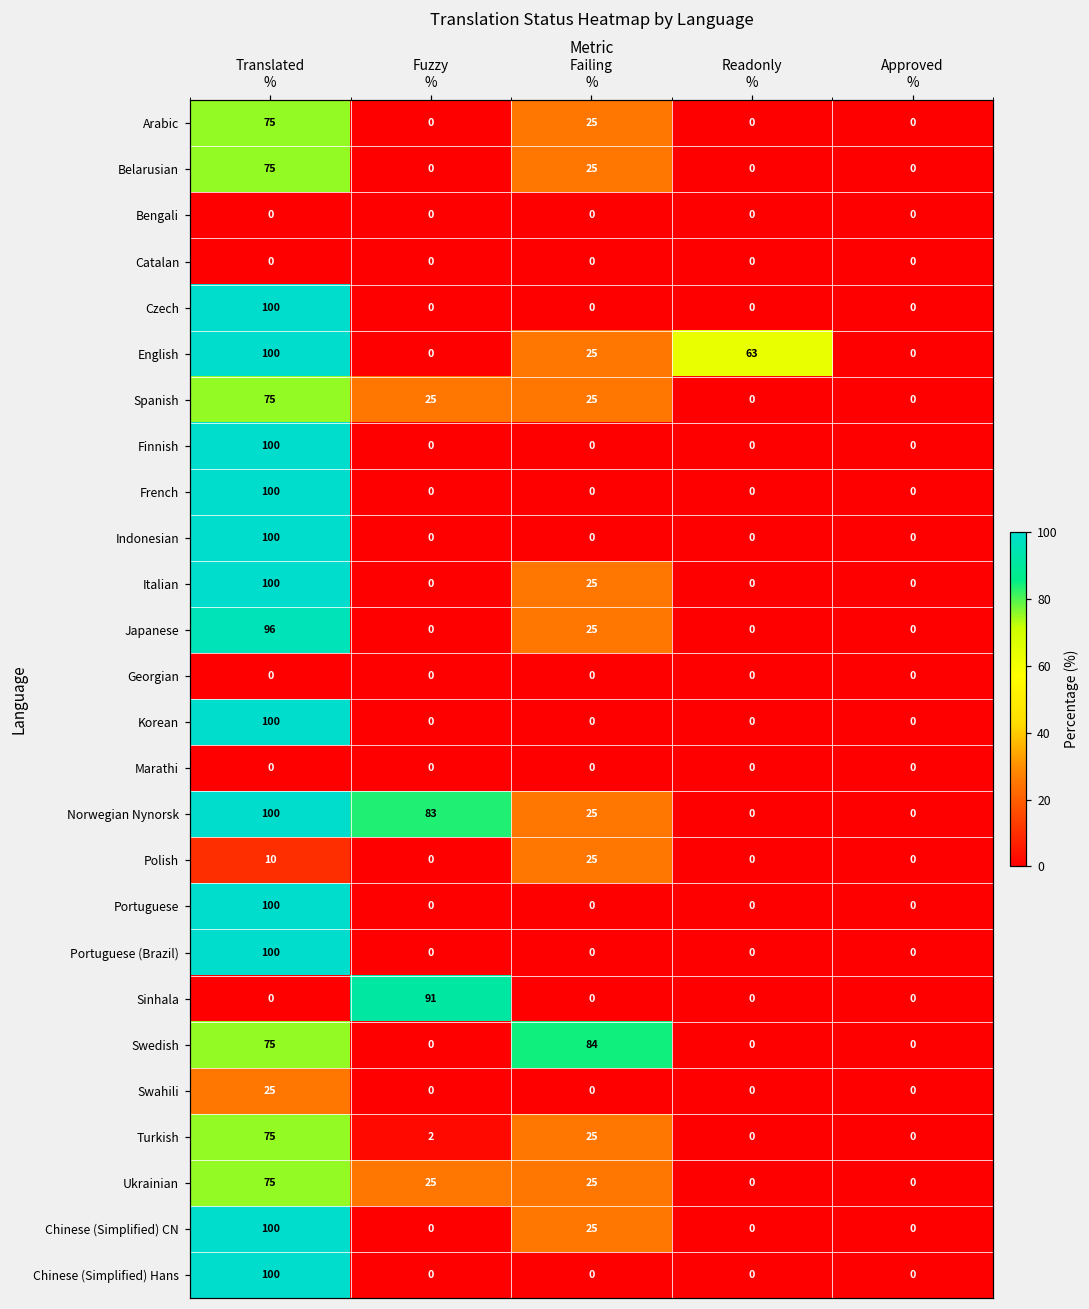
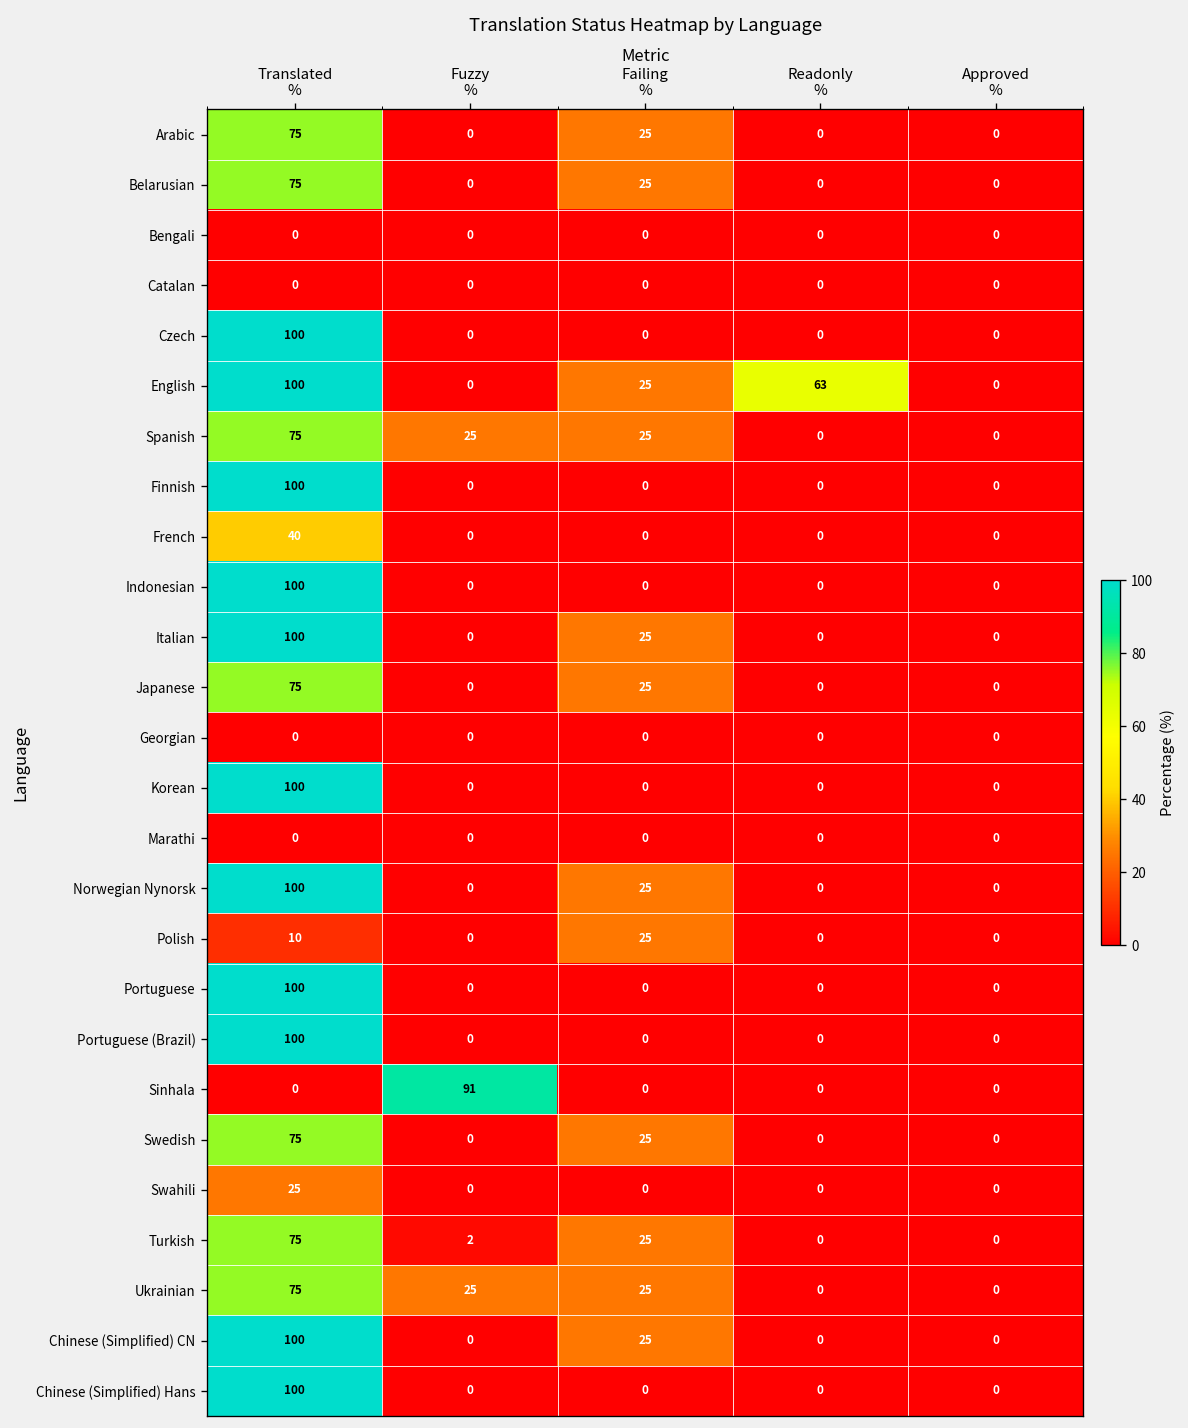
  {
    "Arabic": {
      "Translated %": 75,
      "Fuzzy %": 0,
      "Failing %": 25,
      "Readonly %": 0,
      "Approved %": 0
    },
    "Belarusian": {
      "Translated %": 75,
      "Fuzzy %": 0,
      "Failing %": 25,
      "Readonly %": 0,
      "Approved %": 0
    },
    "Bengali": {
      "Translated %": 0,
      "Fuzzy %": 0,
      "Failing %": 0,
      "Readonly %": 0,
      "Approved %": 0
    },
    "Catalan": {
      "Translated %": 0,
      "Fuzzy %": 0,
      "Failing %": 0,
      "Readonly %": 0,
      "Approved %": 0
    },
    "Czech": {
      "Translated %": 100,
      "Fuzzy %": 0,
      "Failing %": 0,
      "Readonly %": 0,
      "Approved %": 0
    },
    "English": {
      "Translated %": 100,
      "Fuzzy %": 0,
      "Failing %": 25,
      "Readonly %": 63,
      "Approved %": 0
    },
    "Spanish": {
      "Translated %": 75,
      "Fuzzy %": 25,
      "Failing %": 25,
      "Readonly %": 0,
      "Approved %": 0
    },
    "Finnish": {
      "Translated %": 100,
      "Fuzzy %": 0,
      "Failing %": 0,
      "Readonly %": 0,
      "Approved %": 0
    },
    "French": {
-     "Translated %": 100,
+     "Translated %": 40,
      "Fuzzy %": 0,
      "Failing %": 0,
      "Readonly %": 0,
      "Approved %": 0
    },
    "Indonesian": {
      "Translated %": 100,
      "Fuzzy %": 0,
      "Failing %": 0,
      "Readonly %": 0,
      "Approved %": 0
    },
    "Italian": {
      "Translated %": 100,
      "Fuzzy %": 0,
      "Failing %": 25,
      "Readonly %": 0,
      "Approved %": 0
    },
    "Japanese": {
-     "Translated %": 96,
+     "Translated %": 75,
      "Fuzzy %": 0,
      "Failing %": 25,
      "Readonly %": 0,
      "Approved %": 0
    },
    "Georgian": {
      "Translated %": 0,
      "Fuzzy %": 0,
      "Failing %": 0,
      "Readonly %": 0,
      "Approved %": 0
    },
    "Korean": {
      "Translated %": 100,
      "Fuzzy %": 0,
      "Failing %": 0,
      "Readonly %": 0,
      "Approved %": 0
    },
    "Marathi": {
      "Translated %": 0,
      "Fuzzy %": 0,
      "Failing %": 0,
      "Readonly %": 0,
      "Approved %": 0
    },
    "Norwegian Nynorsk": {
      "Translated %": 100,
-     "Fuzzy %": 83,
+     "Fuzzy %": 0,
      "Failing %": 25,
      "Readonly %": 0,
      "Approved %": 0
    },
    "Polish": {
      "Translated %": 10,
      "Fuzzy %": 0,
      "Failing %": 25,
      "Readonly %": 0,
      "Approved %": 0
    },
    "Portuguese": {
      "Translated %": 100,
      "Fuzzy %": 0,
      "Failing %": 0,
      "Readonly %": 0,
      "Approved %": 0
    },
    "Portuguese (Brazil)": {
      "Translated %": 100,
      "Fuzzy %": 0,
      "Failing %": 0,
      "Readonly %": 0,
      "Approved %": 0
    },
    "Sinhala": {
      "Translated %": 0,
      "Fuzzy %": 91,
      "Failing %": 0,
      "Readonly %": 0,
      "Approved %": 0
    },
    "Swedish": {
      "Translated %": 75,
      "Fuzzy %": 0,
-     "Failing %": 84,
+     "Failing %": 25,
      "Readonly %": 0,
      "Approved %": 0
    },
    "Swahili": {
      "Translated %": 25,
      "Fuzzy %": 0,
      "Failing %": 0,
      "Readonly %": 0,
      "Approved %": 0
    },
    "Turkish": {
      "Translated %": 75,
      "Fuzzy %": 2,
      "Failing %": 25,
      "Readonly %": 0,
      "Approved %": 0
    },
    "Ukrainian": {
      "Translated %": 75,
      "Fuzzy %": 25,
      "Failing %": 25,
      "Readonly %": 0,
      "Approved %": 0
    },
    "Chinese (Simplified) CN": {
      "Translated %": 100,
      "Fuzzy %": 0,
      "Failing %": 25,
      "Readonly %": 0,
      "Approved %": 0
    },
    "Chinese (Simplified) Hans": {
      "Translated %": 100,
      "Fuzzy %": 0,
      "Failing %": 0,
      "Readonly %": 0,
      "Approved %": 0
    }
  }
